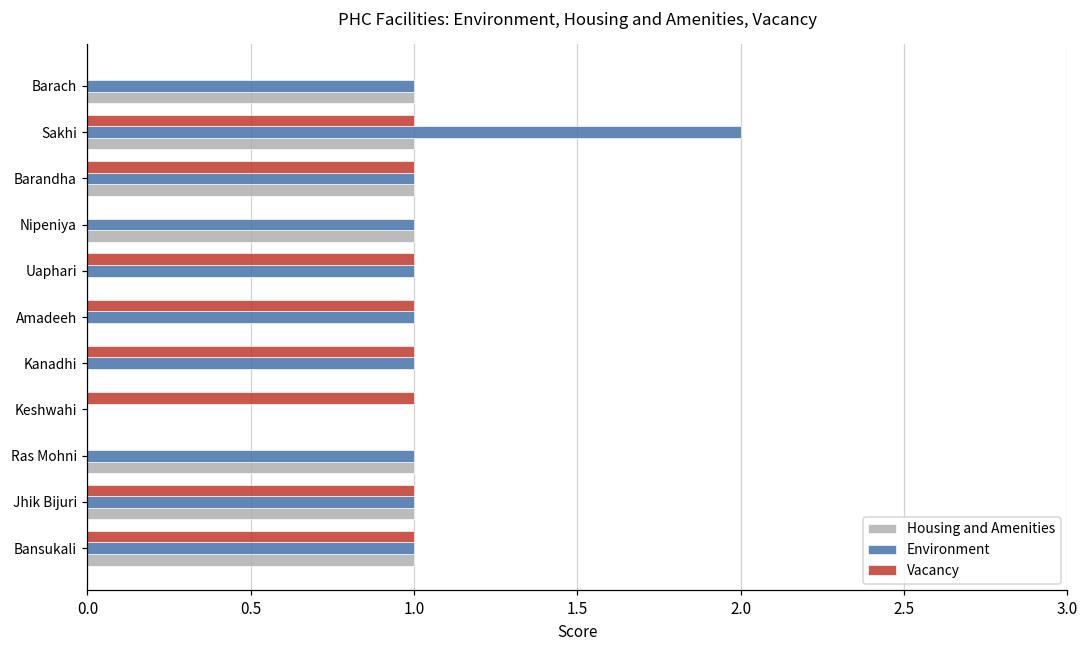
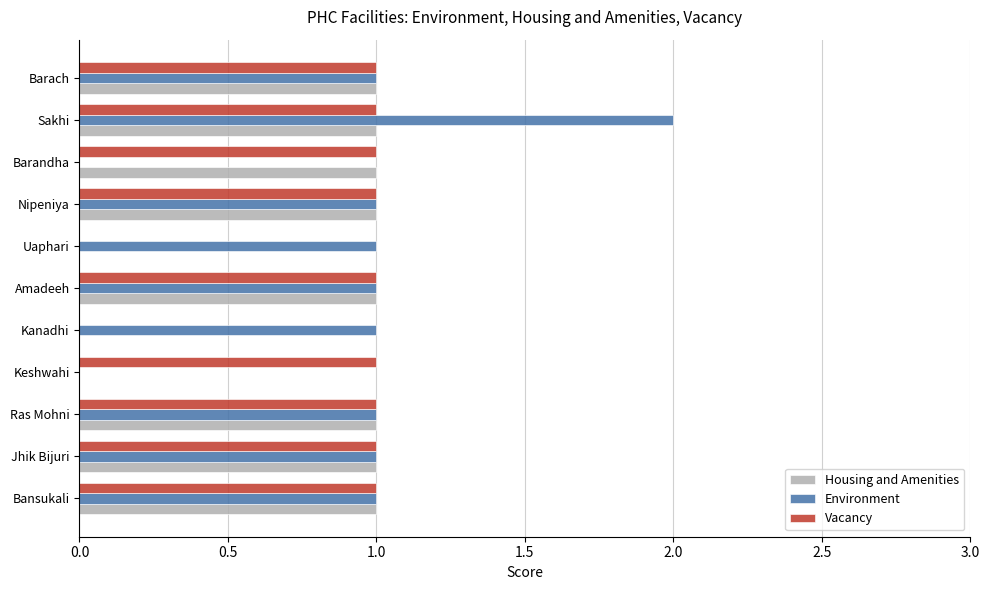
  {
    "Housing and Amenities": {
      "Barach": 1,
      "Sakhi": 1,
      "Barandha": 1,
      "Nipeniya": 1,
      "Uaphari": 0,
-     "Amadeeh": 0,
+     "Amadeeh": 1,
      "Kanadhi": 0,
      "Keshwahi": 0,
      "Ras Mohni": 1,
      "Jhik Bijuri": 1,
      "Bansukali": 1
    },
    "Environment": {
      "Barach": 1,
      "Sakhi": 2,
-     "Barandha": 1,
+     "Barandha": 0,
      "Nipeniya": 1,
      "Uaphari": 1,
      "Amadeeh": 1,
      "Kanadhi": 1,
      "Keshwahi": 0,
      "Ras Mohni": 1,
      "Jhik Bijuri": 1,
      "Bansukali": 1
    },
    "Vacancy": {
-     "Barach": 0,
+     "Barach": 1,
      "Sakhi": 1,
      "Barandha": 1,
-     "Nipeniya": 0,
-     "Uaphari": 1,
+     "Nipeniya": 1,
+     "Uaphari": 0,
      "Amadeeh": 1,
-     "Kanadhi": 1,
+     "Kanadhi": 0,
      "Keshwahi": 1,
-     "Ras Mohni": 0,
+     "Ras Mohni": 1,
      "Jhik Bijuri": 1,
      "Bansukali": 1
    }
  }
